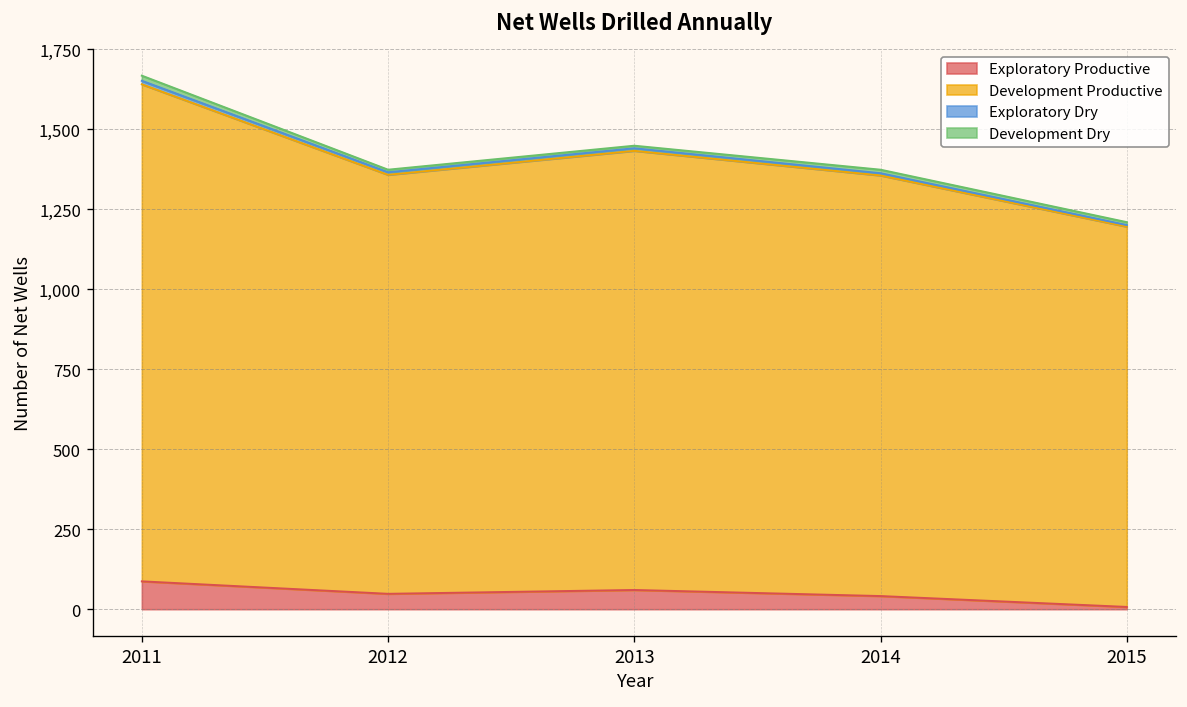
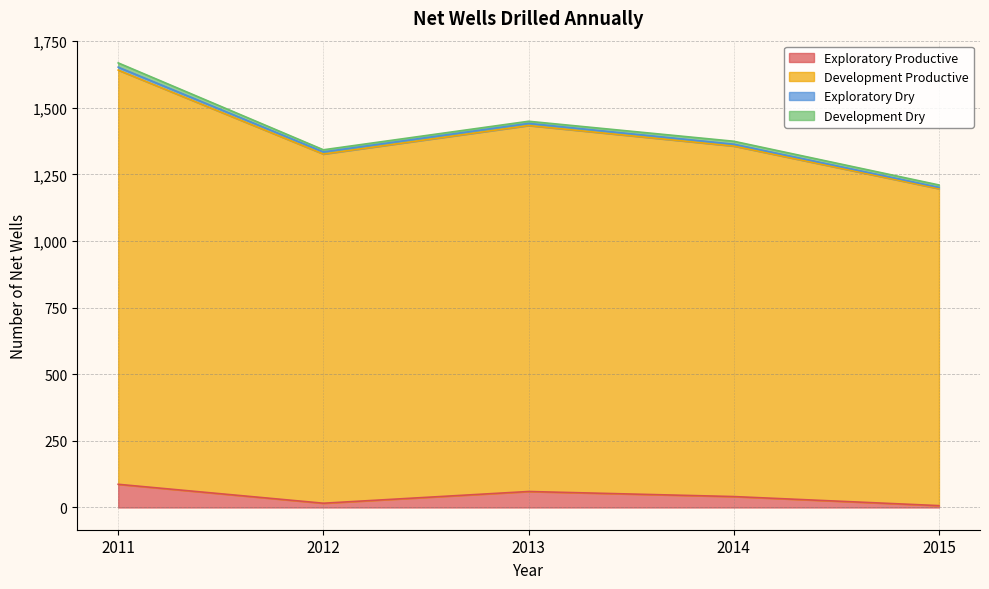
  {
    "Exploratory Productive": {
      "2011": "90",
-     "2012": "50",
+     "2012": "20",
      "2013": "60",
      "2014": "40",
      "2015": "10"
    },
    "Development Productive": {
      "2011": "1,550"
    },
    "Exploratory Dry": {
      "2011": "10"
    },
    "Development Dry": {
      "2011": "20",
      "2014": "10"
    }
  }
